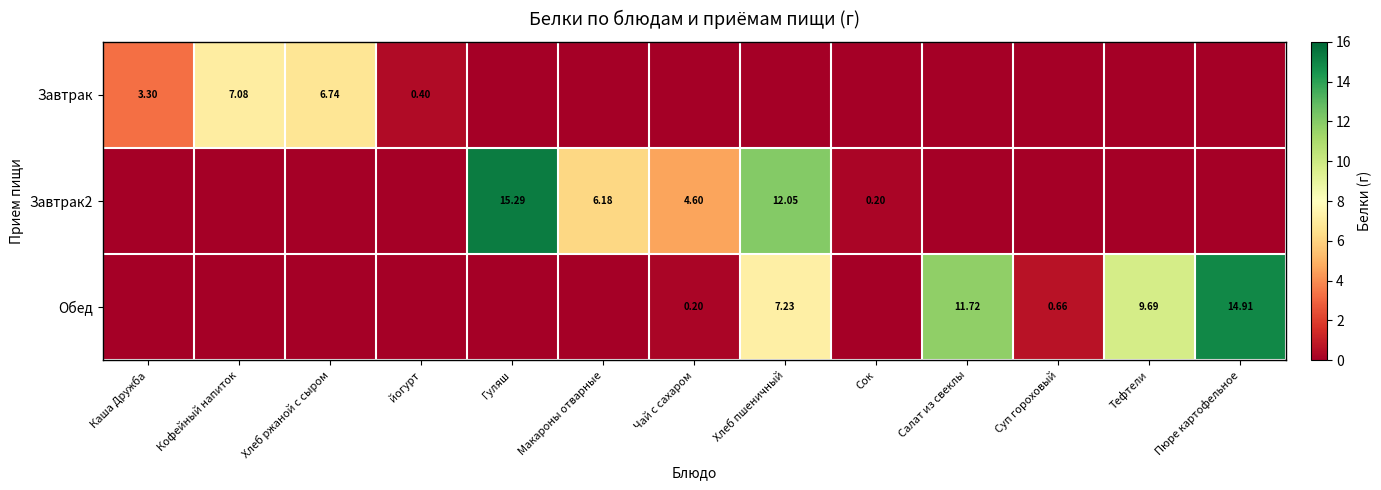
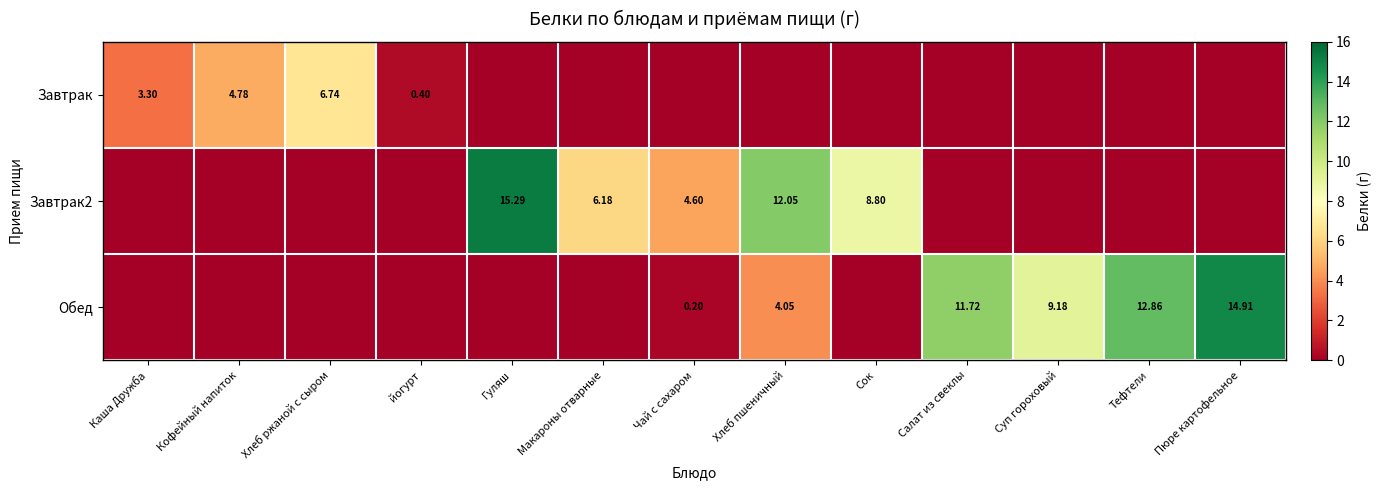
  {
    "Завтрак": {
      "Каша Дружба": 3.30,
-     "Кофейный напиток": 7.08,
+     "Кофейный напиток": 4.78,
      "Хлеб ржаной с сыром": 6.74,
      "йогурт": 0.40
    },
    "Завтрак2": {
      "Гуляш": 15.29,
      "Макароны отварные": 6.18,
      "Чай с сахаром": 4.60,
      "Хлеб пшеничный": 12.05,
-     "Сок": 0.20
+     "Сок": 8.80
    },
    "Обед": {
      "Чай с сахаром": 0.20,
-     "Хлеб пшеничный": 7.23,
+     "Хлеб пшеничный": 4.05,
      "Салат из свеклы": 11.72,
-     "Суп гороховый": 0.66,
-     "Тефтели": 9.69,
+     "Суп гороховый": 9.18,
+     "Тефтели": 12.86,
      "Пюре картофельное": 14.91
    }
  }
